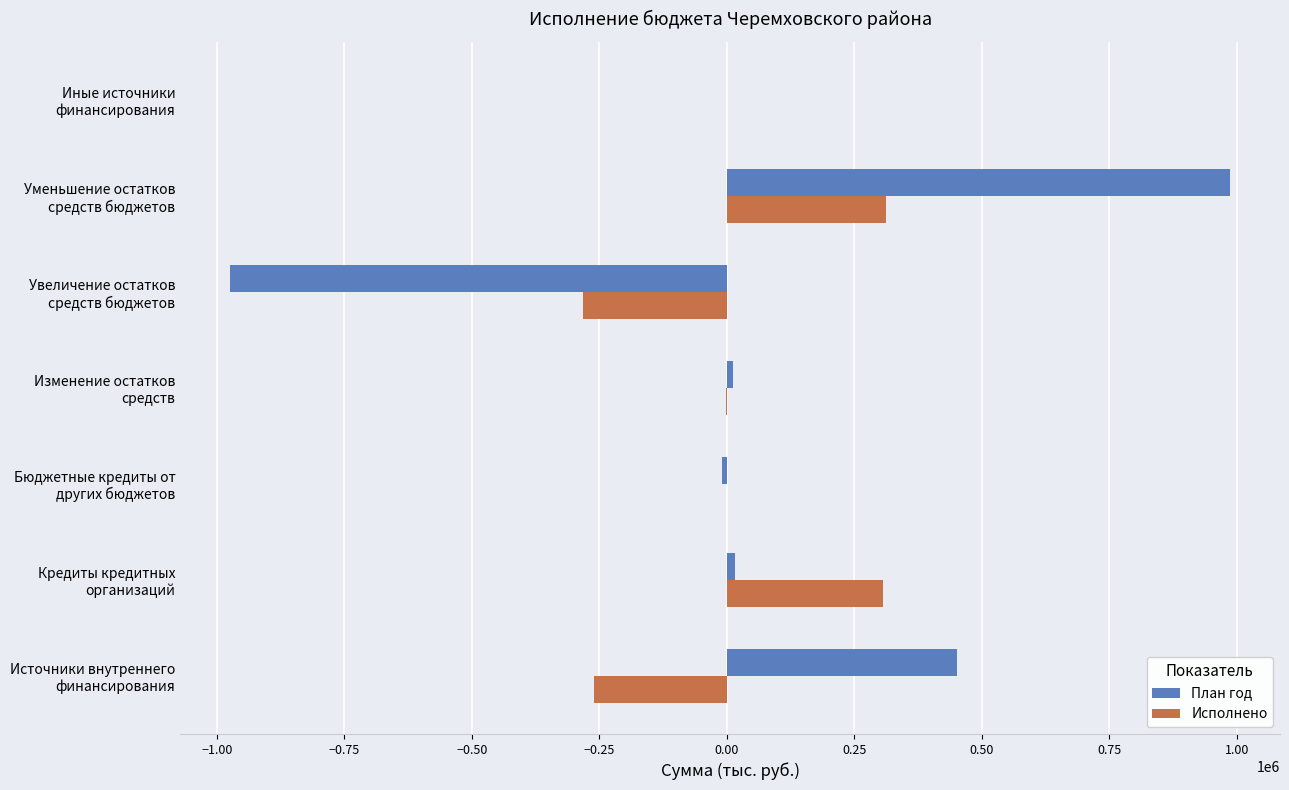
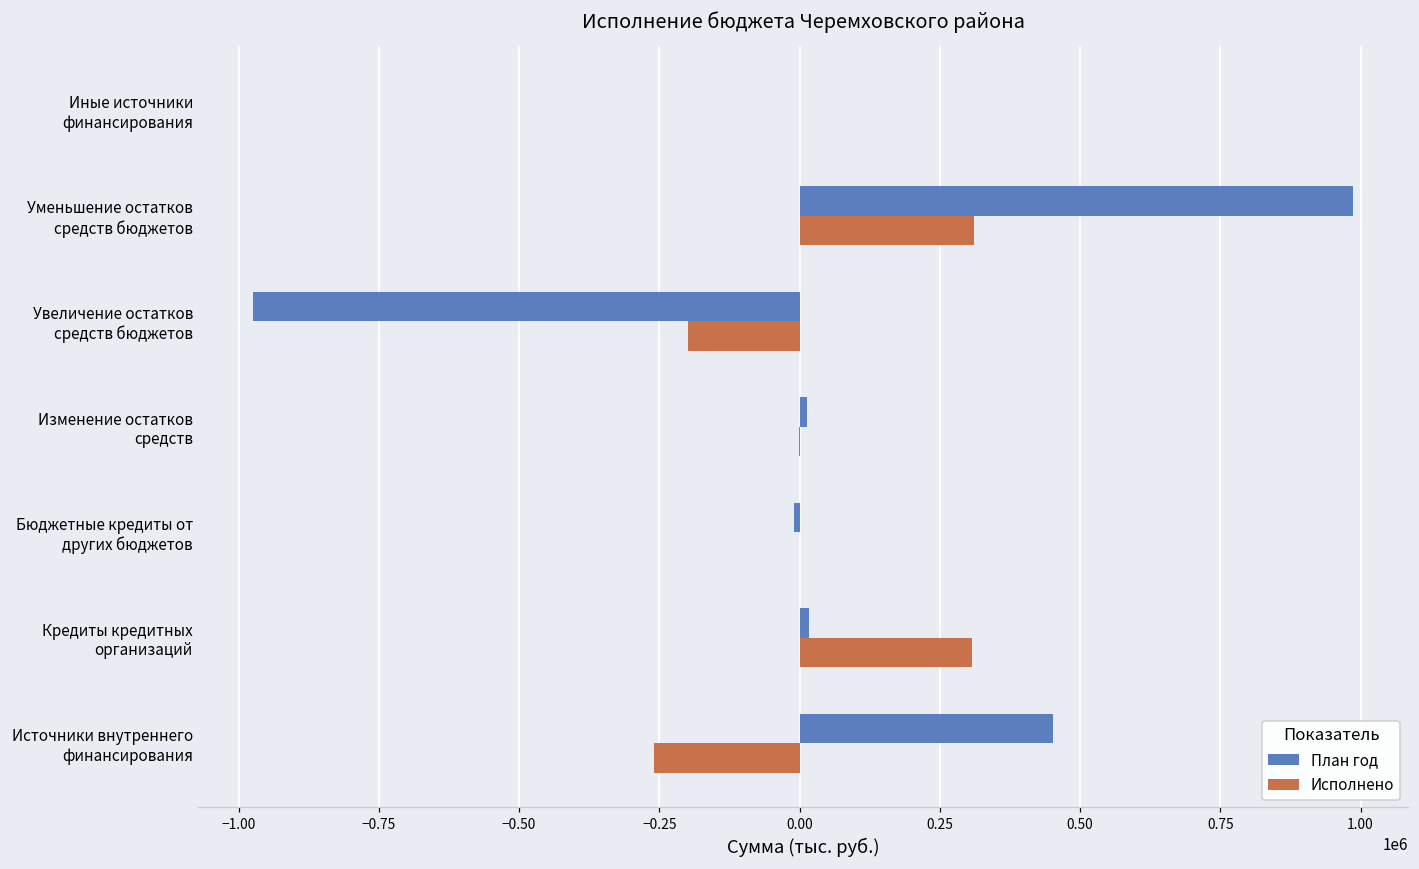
  {
    "План год": {
      "Уменьшение остатков средств бюджетов": 990000,
      "Увеличение остатков средств бюджетов": -970000,
      "Изменение остатков средств": 10000,
      "Бюджетные кредиты от других бюджетов": -10000,
      "Кредиты кредитных организаций": 20000,
      "Источники внутреннего финансирования": 450000
    },
    "Исполнено": {
      "Иные источники финансирования": 0,
      "Уменьшение остатков средств бюджетов": 310000,
-     "Увеличение остатков средств бюджетов": -280000,
+     "Увеличение остатков средств бюджетов": -200000,
      "Бюджетные кредиты от других бюджетов": 0,
      "Кредиты кредитных организаций": 310000,
      "Источники внутреннего финансирования": -260000
    }
  }
